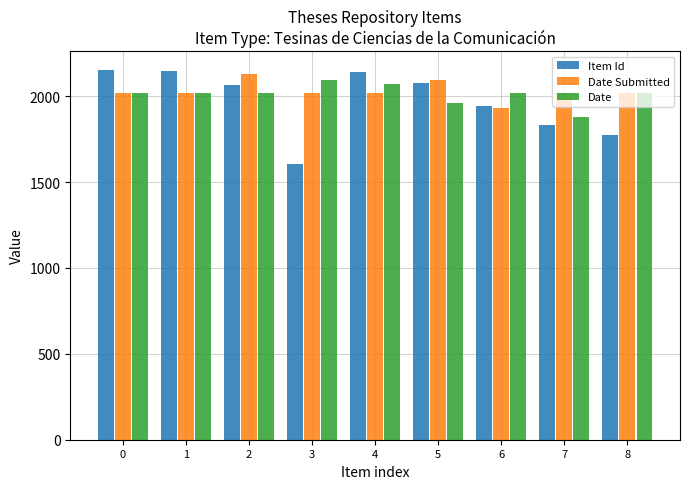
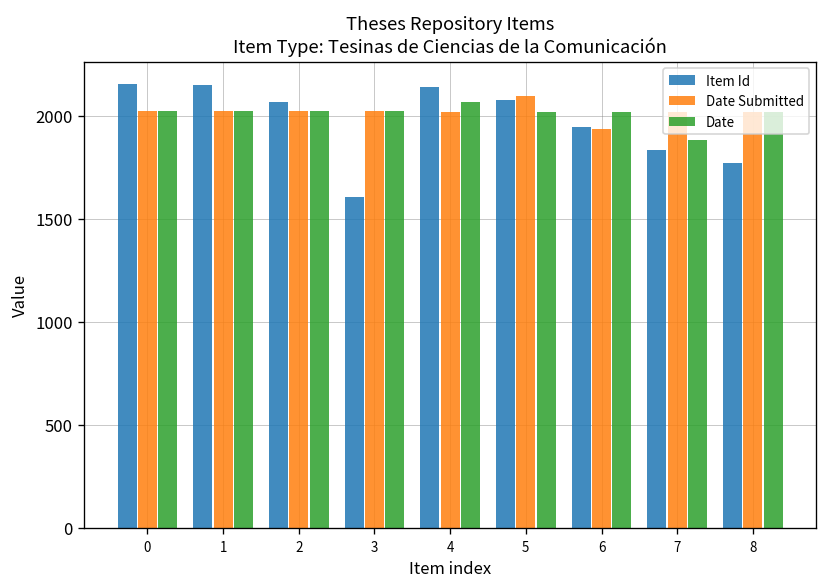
  {
    "Item Id": {
      "0": 2150,
      "1": 2150,
      "2": 2070,
      "3": 1610,
      "4": 2140,
      "5": 2080,
      "6": 1940,
      "7": 1830,
      "8": 1770
    },
    "Date Submitted": {
      "0": 2020,
      "1": 2020,
-     "2": 2130,
+     "2": 2020,
      "3": 2020,
      "4": 2020,
      "5": 2090,
      "6": 1930
    },
    "Date": {
      "0": 2020,
      "1": 2020,
      "2": 2020,
-     "3": 2090,
+     "3": 2020,
      "4": 2070,
-     "5": 1960,
+     "5": 2020,
      "6": 2020,
      "7": 1880
    }
  }
